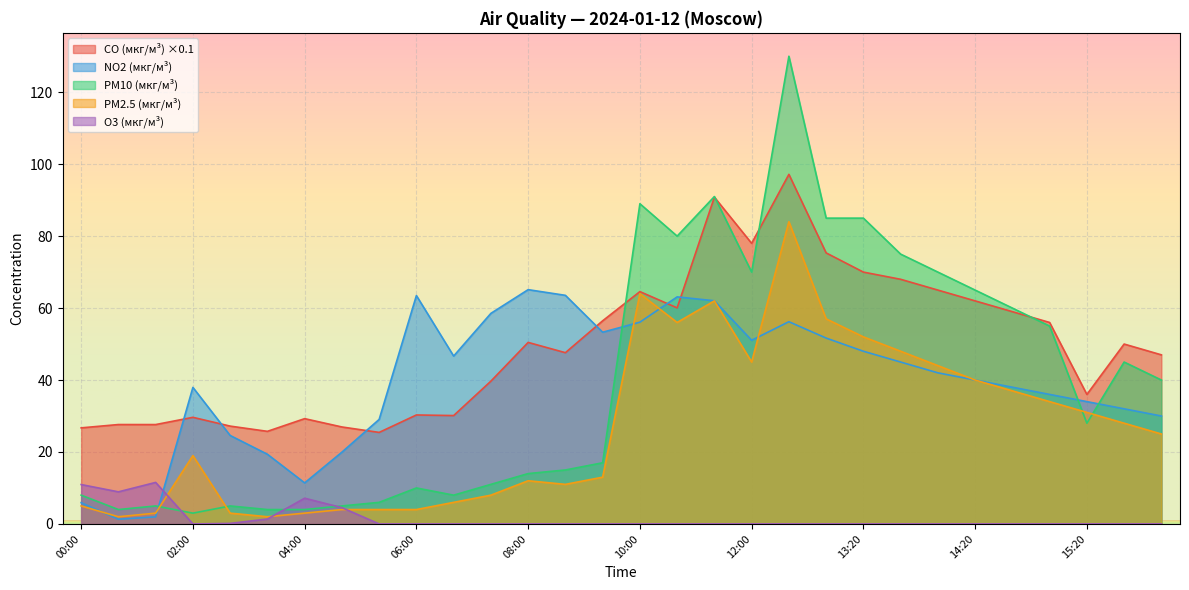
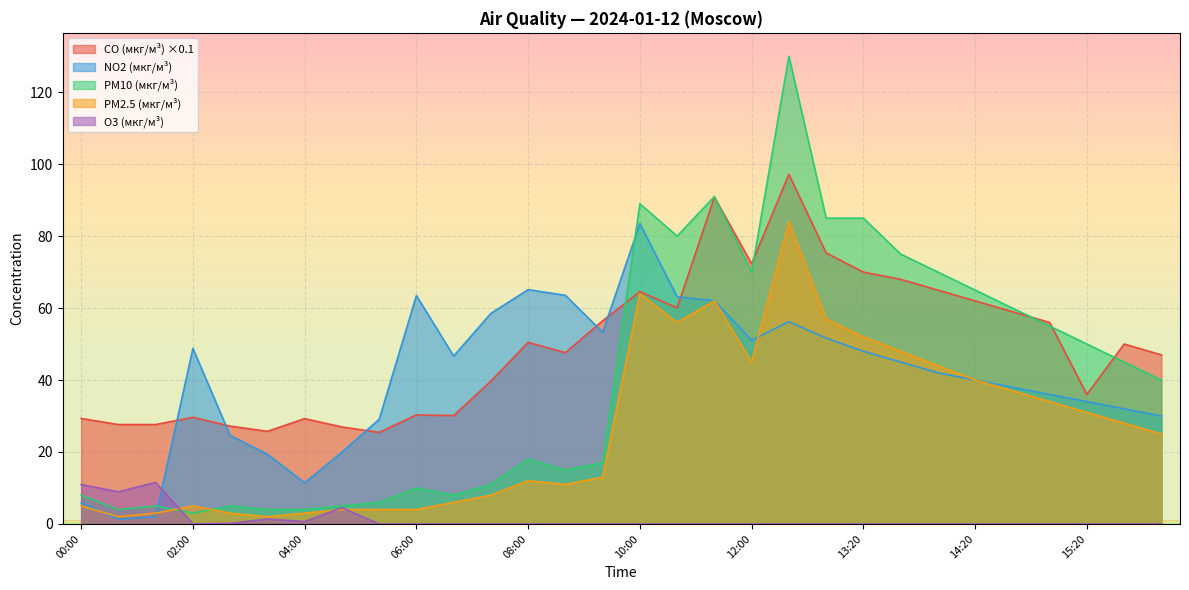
  {
    "CO (мкг/м³) ×0.1": {
-     "00:00": 27,
+     "00:00": 29,
      "02:00": 30,
      "04:00": 29,
      "06:00": 30,
      "08:00": 50,
-     "12:00": 78,
+     "12:00": 72,
      "13:20": 70,
      "14:20": 62,
      "15:20": 36
    },
    "NO2 (мкг/м³)": {
      "00:00": 6,
-     "02:00": 38,
+     "02:00": 49,
      "04:00": 11,
      "06:00": 63,
      "08:00": 65,
-     "10:00": 56,
+     "10:00": 83,
      "12:00": 51,
      "13:20": 48,
      "15:20": 34
    },
    "PM10 (мкг/м³)": {
      "00:00": 8,
      "02:00": 3,
      "04:00": 4,
      "06:00": 10,
-     "08:00": 14,
+     "08:00": 18,
      "10:00": 89,
      "12:00": 70,
      "13:20": 85,
      "14:20": 65,
-     "15:20": 28
+     "15:20": 50
    },
    "PM2.5 (мкг/м³)": {
      "00:00": 5,
-     "02:00": 19,
+     "02:00": 5,
      "04:00": 3,
      "06:00": 4,
      "08:00": 12,
      "12:00": 45,
      "13:20": 52,
      "15:20": 31
    },
    "O3 (мкг/м³)": {
      "00:00": 11,
      "02:00": 0,
-     "04:00": 7,
+     "04:00": 1,
      "06:00": 0,
      "08:00": 0,
      "10:00": 0,
      "12:00": 0,
      "13:20": 0,
      "14:20": 0,
      "15:20": 0
    }
  }
